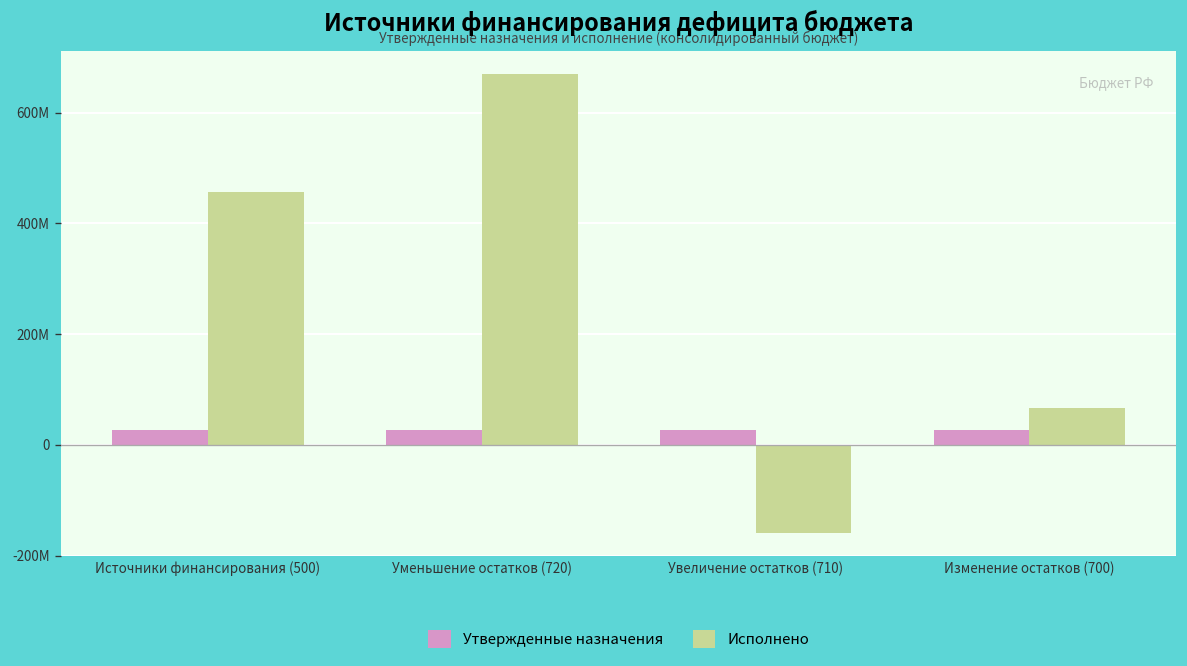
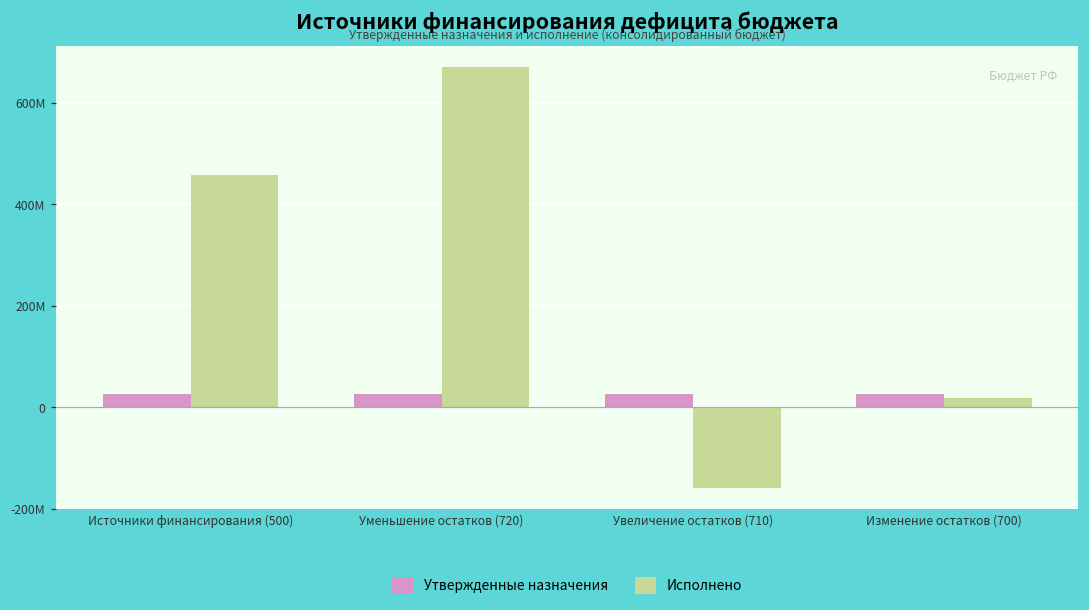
  {
    "Утвержденные назначения": {
      "Источники финансирования (500)": 30000000,
      "Уменьшение остатков (720)": 30000000,
      "Увеличение остатков (710)": 30000000,
      "Изменение остатков (700)": 30000000
    },
    "Исполнено": {
      "Источники финансирования (500)": 460000000,
      "Уменьшение остатков (720)": 670000000,
      "Увеличение остатков (710)": -160000000,
-     "Изменение остатков (700)": 70000000
+     "Изменение остатков (700)": 20000000
    }
  }
